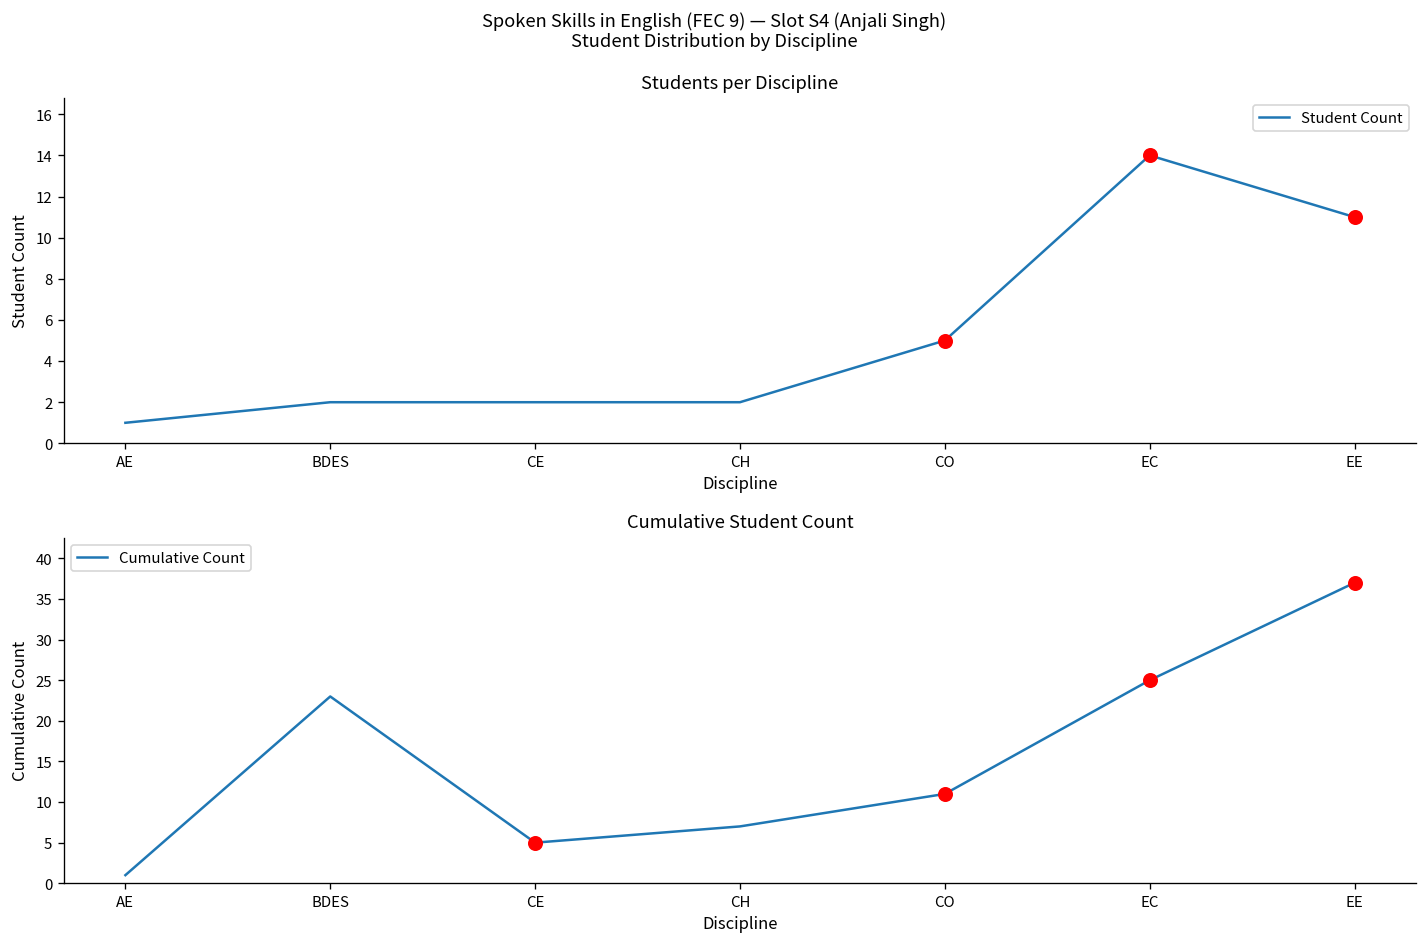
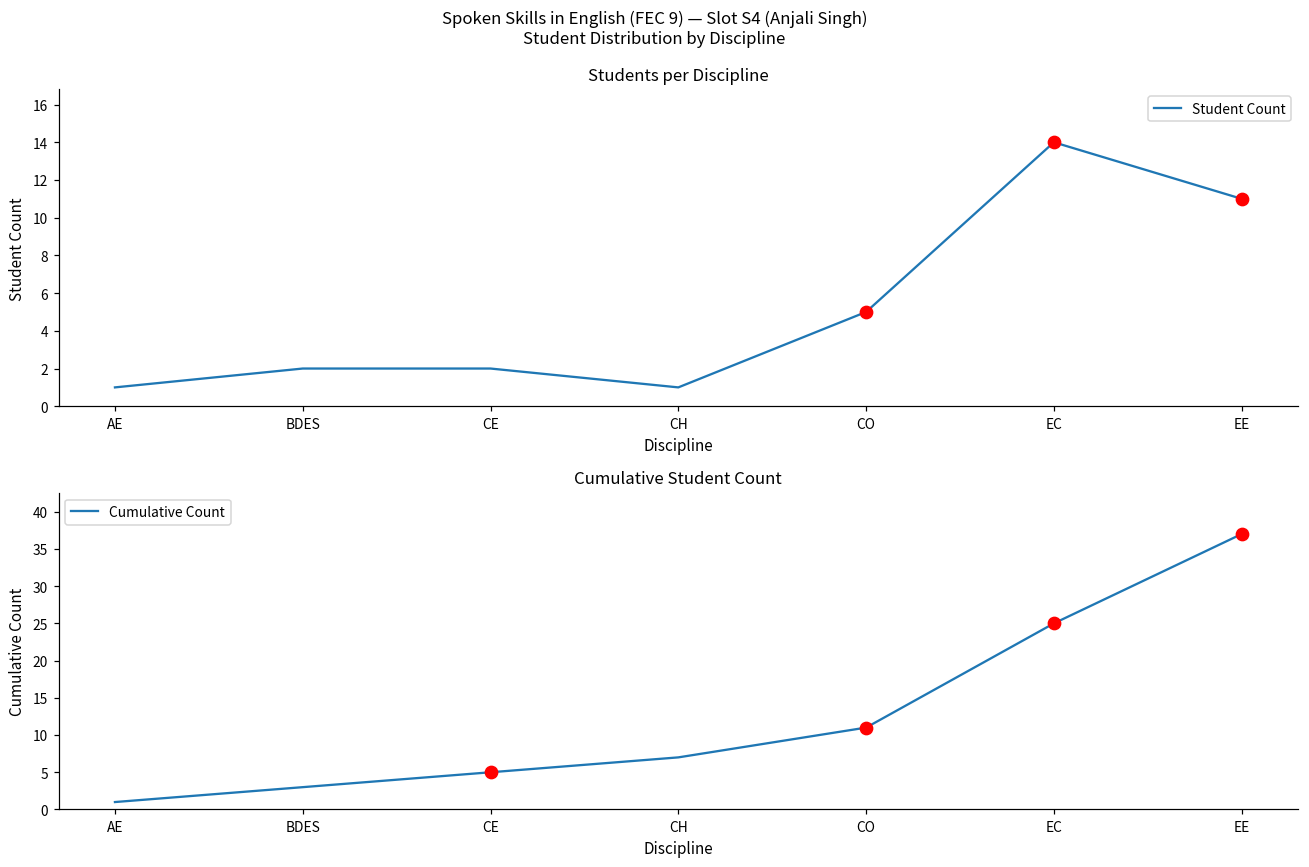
  {
    "Students per Discipline": {
      "Student Count": {
        "AE": 1,
        "BDES": 2,
        "CE": 2,
-       "CH": 2
+       "CH": 1
      }
    },
    "Cumulative Student Count": {
      "Cumulative Count": {
        "AE": 1,
-       "BDES": 23,
+       "BDES": 3,
        "CH": 7
      }
    }
  }
